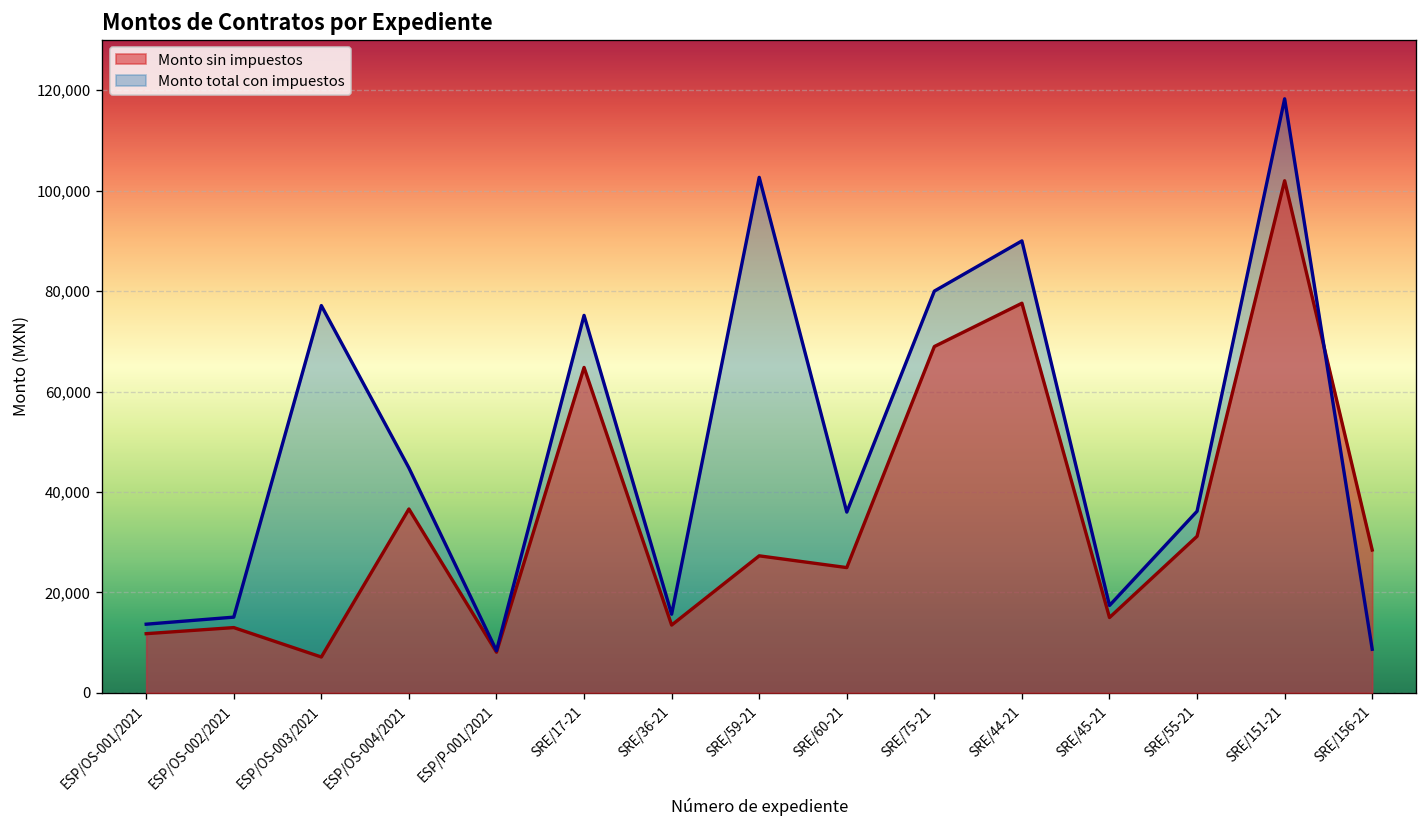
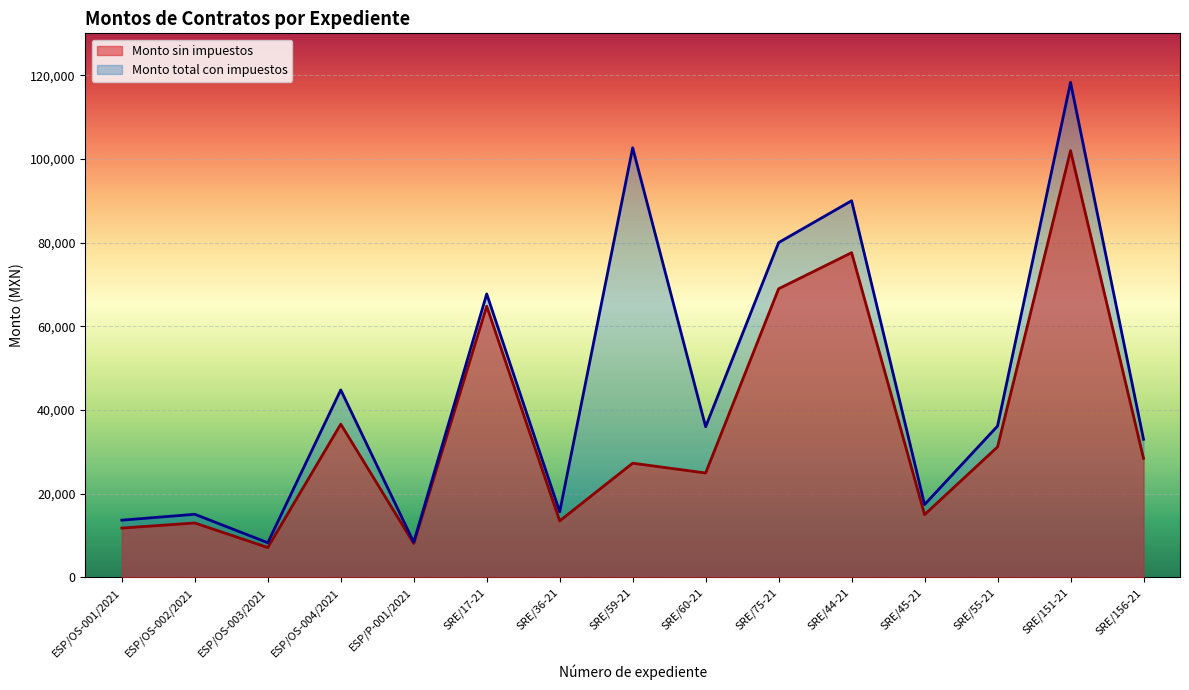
  {
    "Monto sin impuestos": {
      "ESP/OS-001/2021": "12,000",
      "ESP/OS-002/2021": "13,000",
      "ESP/OS-003/2021": "7,000",
      "ESP/OS-004/2021": "37,000",
      "SRE/17-21": "65,000",
      "SRE/36-21": "14,000",
      "SRE/59-21": "27,000",
      "SRE/60-21": "25,000",
      "SRE/75-21": "69,000",
      "SRE/44-21": "78,000",
      "SRE/45-21": "15,000",
      "SRE/55-21": "31,000",
      "SRE/151-21": "102,000",
      "SRE/156-21": "28,000"
    },
    "Monto total con impuestos": {
      "ESP/OS-001/2021": "14,000",
      "ESP/OS-002/2021": "15,000",
-     "ESP/OS-003/2021": "77,000",
+     "ESP/OS-003/2021": "8,000",
      "ESP/OS-004/2021": "45,000",
-     "SRE/17-21": "75,000",
+     "SRE/17-21": "68,000",
      "SRE/36-21": "16,000",
      "SRE/59-21": "103,000",
      "SRE/60-21": "36,000",
      "SRE/75-21": "80,000",
      "SRE/44-21": "90,000",
      "SRE/45-21": "17,000",
      "SRE/55-21": "36,000",
      "SRE/151-21": "118,000",
-     "SRE/156-21": "9,000"
+     "SRE/156-21": "33,000"
    }
  }
